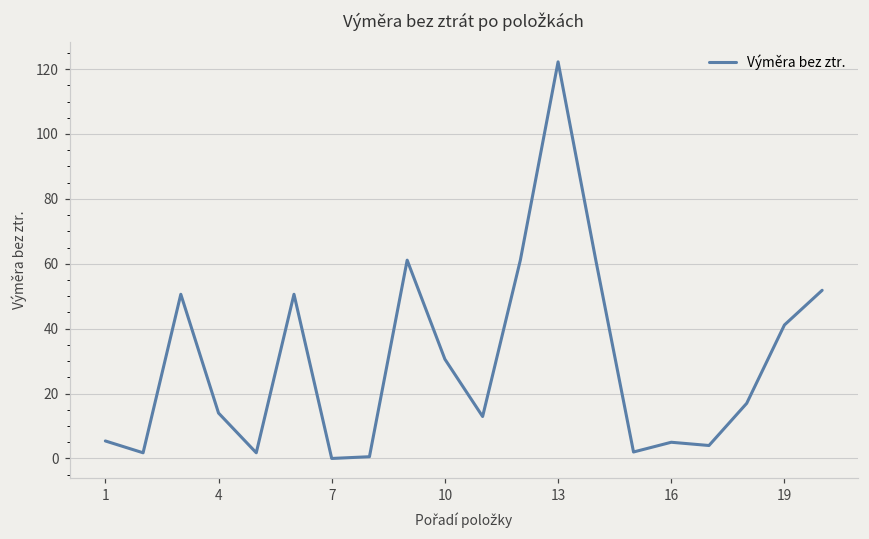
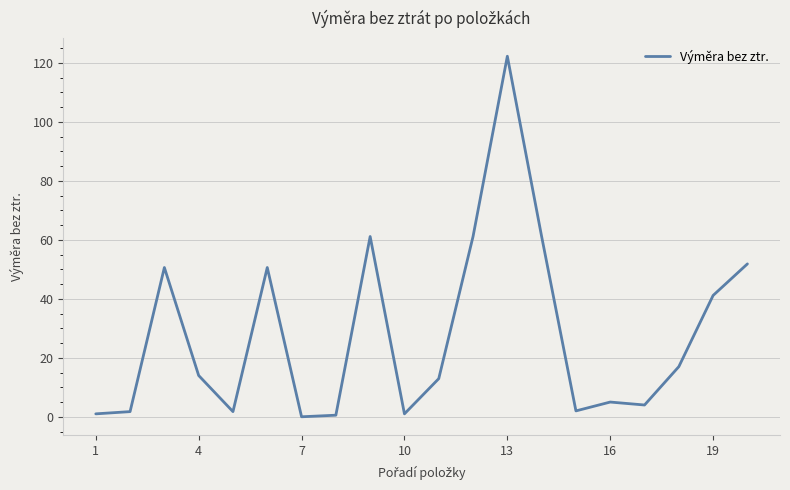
  {
-   "1": 5,
+   "1": 1,
    "4": 14,
    "7": 0,
-   "10": 31,
+   "10": 1,
    "13": 122,
    "16": 5,
    "19": 41
  }
